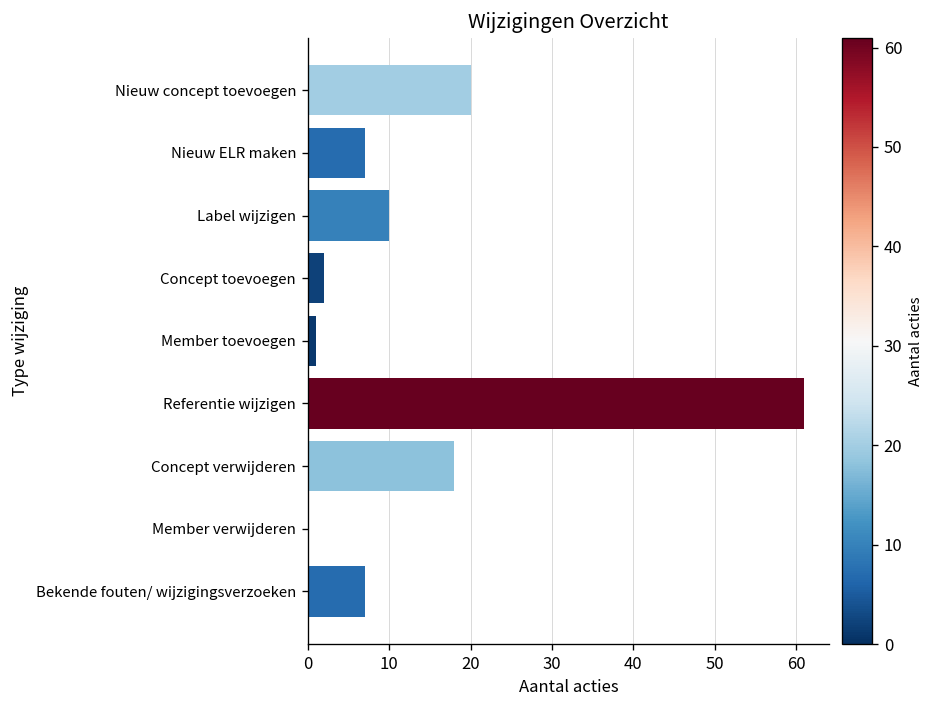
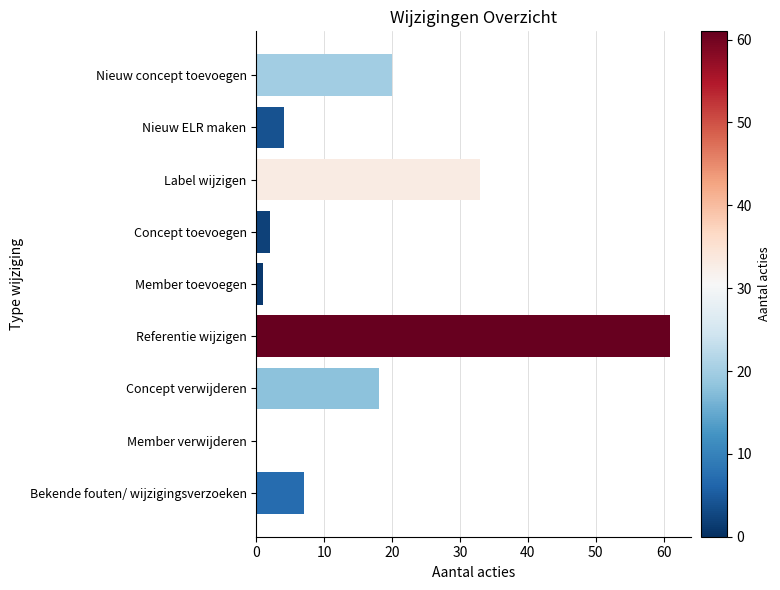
  {
    "Nieuw concept toevoegen": 20,
-   "Nieuw ELR maken": 7,
-   "Label wijzigen": 10,
+   "Nieuw ELR maken": 4,
+   "Label wijzigen": 33,
    "Concept toevoegen": 2,
    "Member toevoegen": 1,
    "Referentie wijzigen": 61,
    "Concept verwijderen": 18,
    "Member verwijderen": 0,
    "Bekende fouten/ wijzigingsverzoeken": 7
  }
